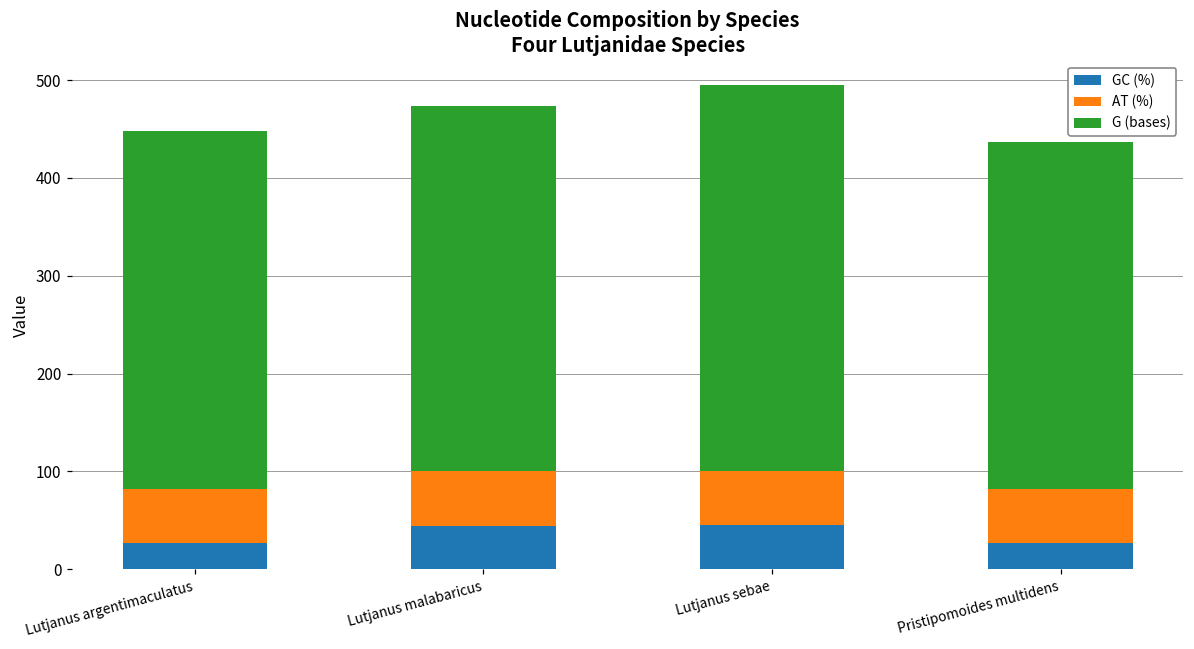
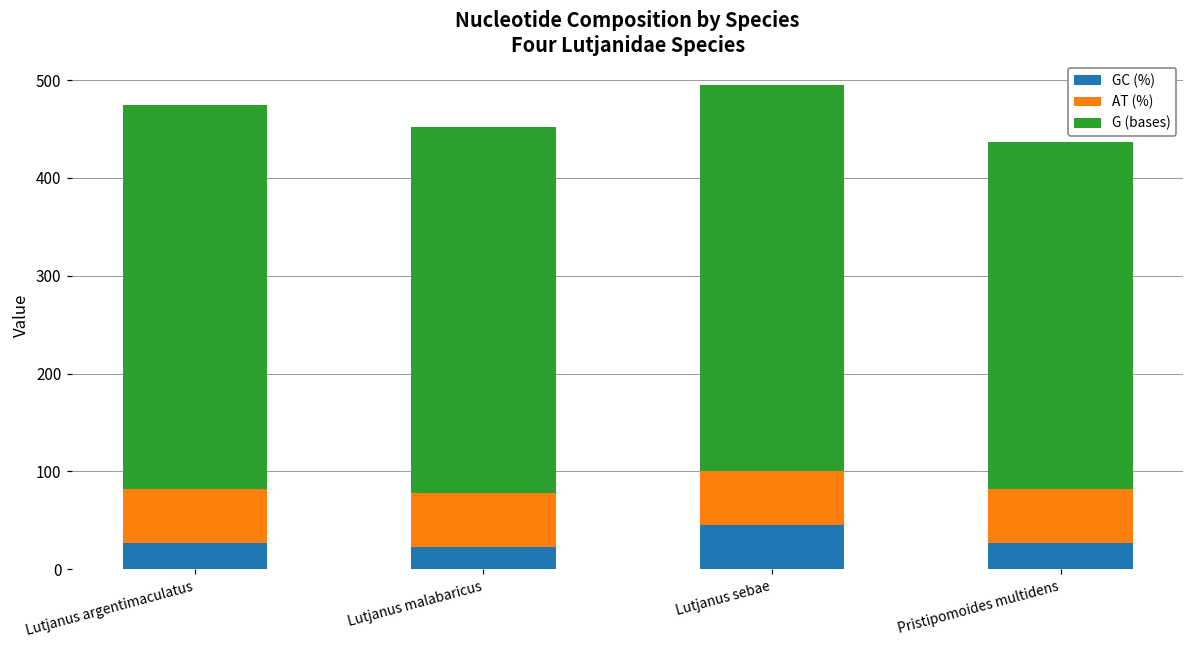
  {
    "GC (%)": {
      "Lutjanus argentimaculatus": 30,
-     "Lutjanus malabaricus": 40,
+     "Lutjanus malabaricus": 20,
      "Lutjanus sebae": 40,
      "Pristipomoides multidens": 30
    },
    "AT (%)": {
      "Lutjanus argentimaculatus": 60,
      "Lutjanus malabaricus": 60,
      "Lutjanus sebae": 60,
      "Pristipomoides multidens": 60
    },
    "G (bases)": {
-     "Lutjanus argentimaculatus": 370,
+     "Lutjanus argentimaculatus": 390,
      "Lutjanus malabaricus": 370,
      "Lutjanus sebae": 400,
      "Pristipomoides multidens": 360
    }
  }
